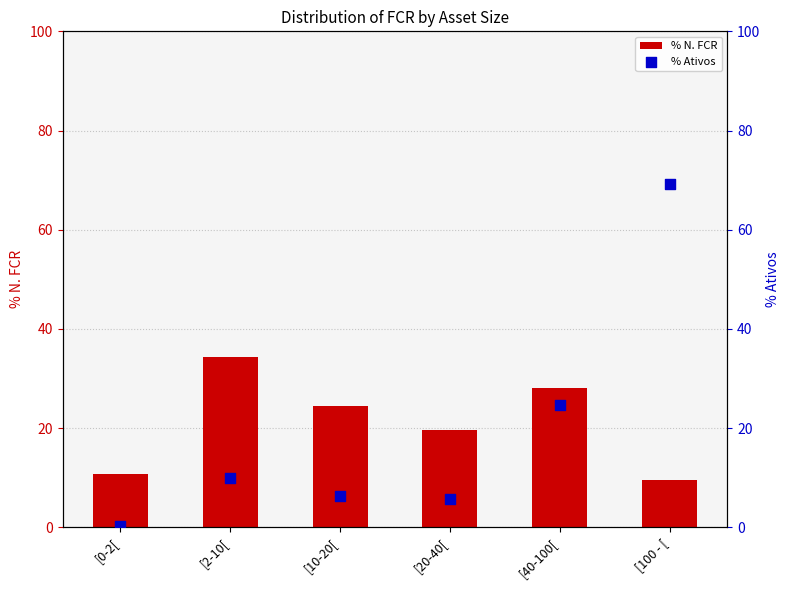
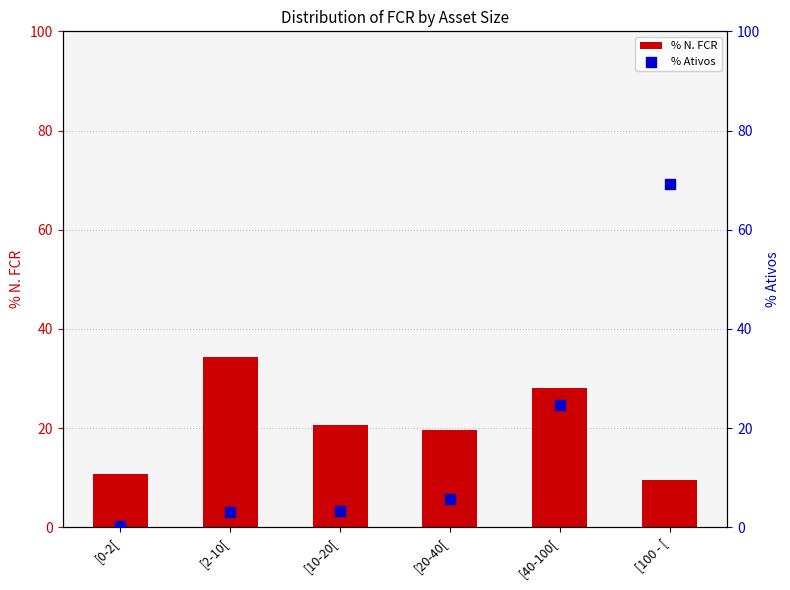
  {
    "% N. FCR": {
      "[0-2[": 11,
      "[2-10[": 34,
-     "[10-20[": 24,
+     "[10-20[": 21,
      "[20-40[": 20,
      "[40-100[": 28,
      "[100 - [": 10
    },
    "% Ativos": {
-     "[2-10[": 10,
-     "[10-20[": 6
+     "[2-10[": 3,
+     "[10-20[": 3
    }
  }
